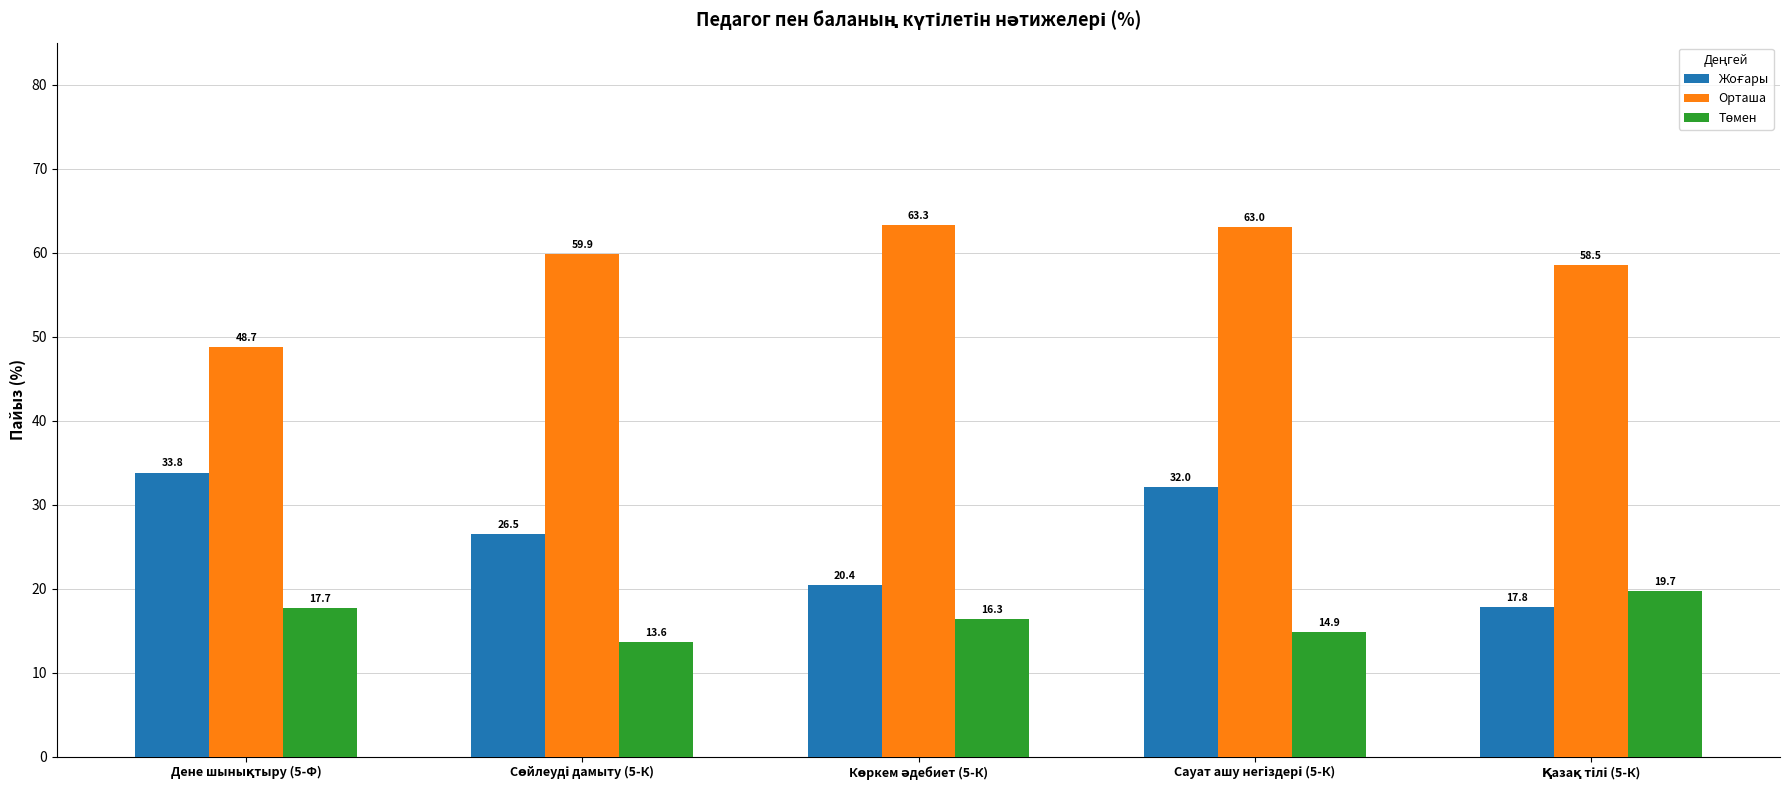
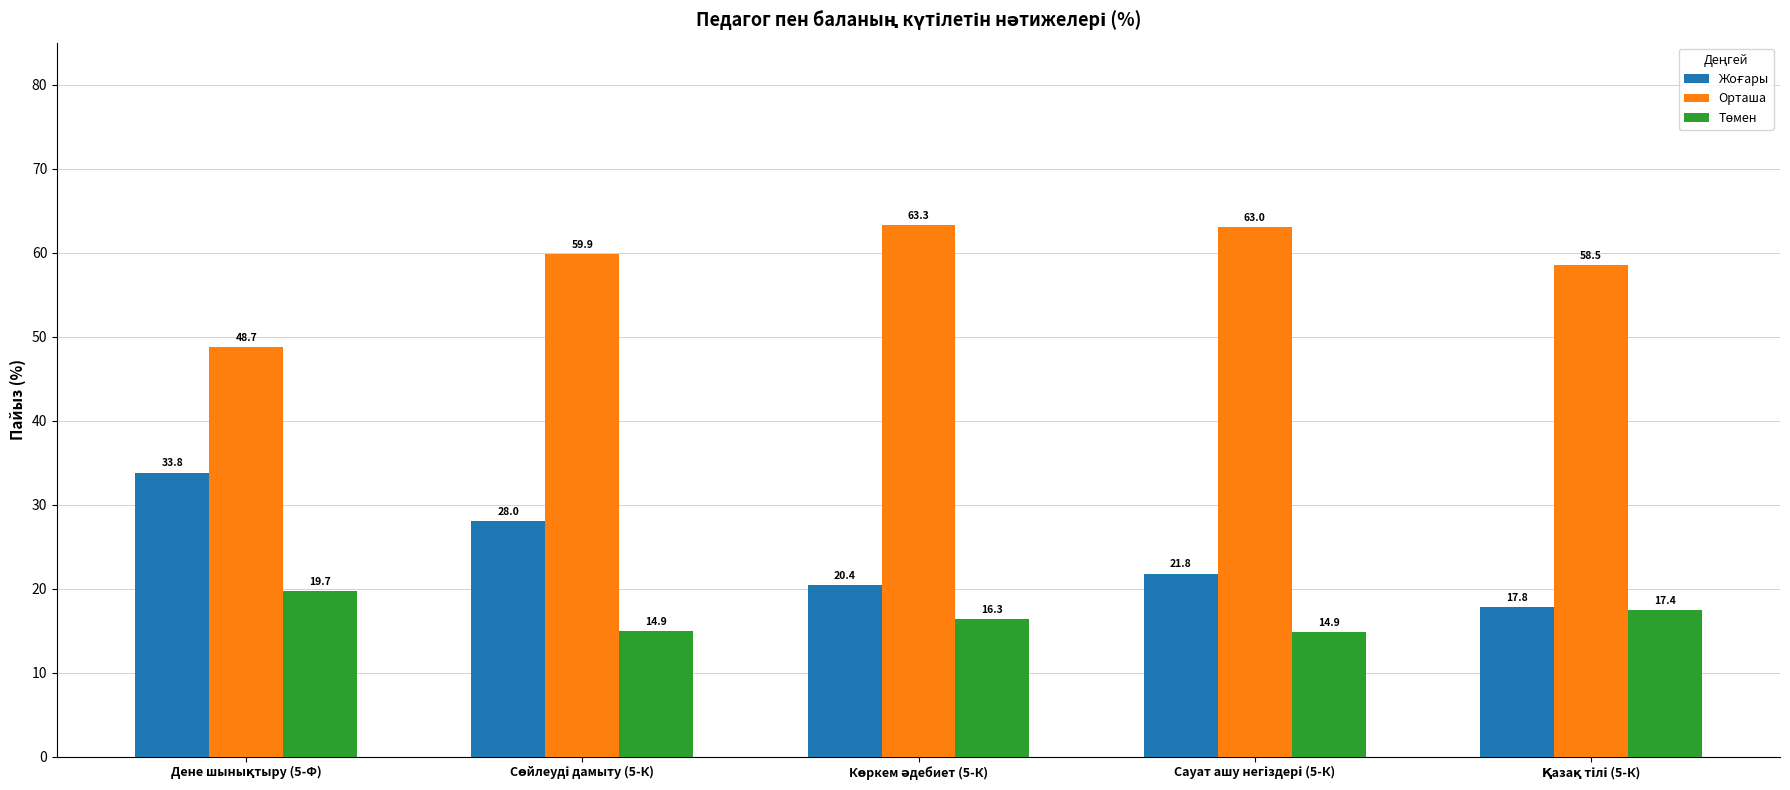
  {
    "Жоғары": {
      "Дене шынықтыру (5-Ф)": 33.8,
-     "Сөйлеуді дамыту (5-К)": 26.5,
+     "Сөйлеуді дамыту (5-К)": 28.0,
      "Көркем әдебиет (5-К)": 20.4,
-     "Сауат ашу негіздері (5-К)": 32.0,
+     "Сауат ашу негіздері (5-К)": 21.8,
      "Қазақ тілі (5-К)": 17.8
    },
    "Орташа": {
      "Дене шынықтыру (5-Ф)": 48.7,
      "Сөйлеуді дамыту (5-К)": 59.9,
      "Көркем әдебиет (5-К)": 63.3,
      "Сауат ашу негіздері (5-К)": 63.0,
      "Қазақ тілі (5-К)": 58.5
    },
    "Төмен": {
-     "Дене шынықтыру (5-Ф)": 17.7,
-     "Сөйлеуді дамыту (5-К)": 13.6,
+     "Дене шынықтыру (5-Ф)": 19.7,
+     "Сөйлеуді дамыту (5-К)": 14.9,
      "Көркем әдебиет (5-К)": 16.3,
      "Сауат ашу негіздері (5-К)": 14.9,
-     "Қазақ тілі (5-К)": 19.7
+     "Қазақ тілі (5-К)": 17.4
    }
  }
